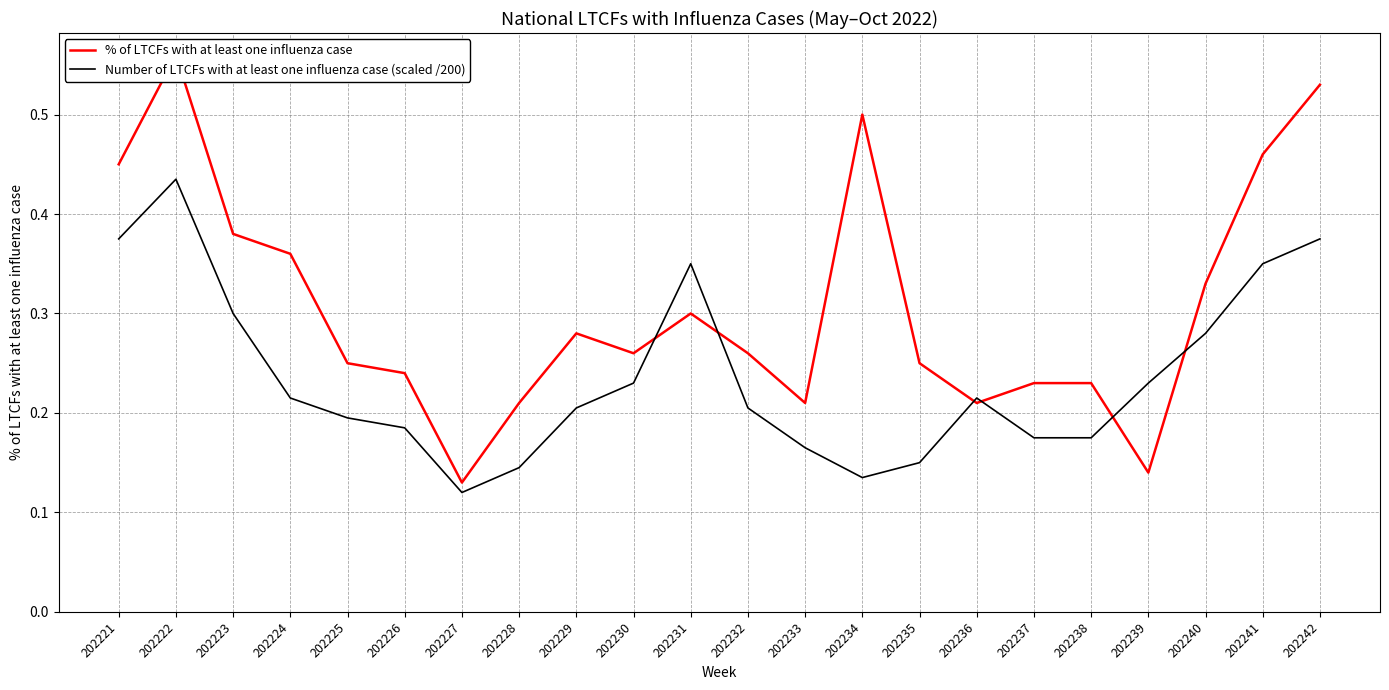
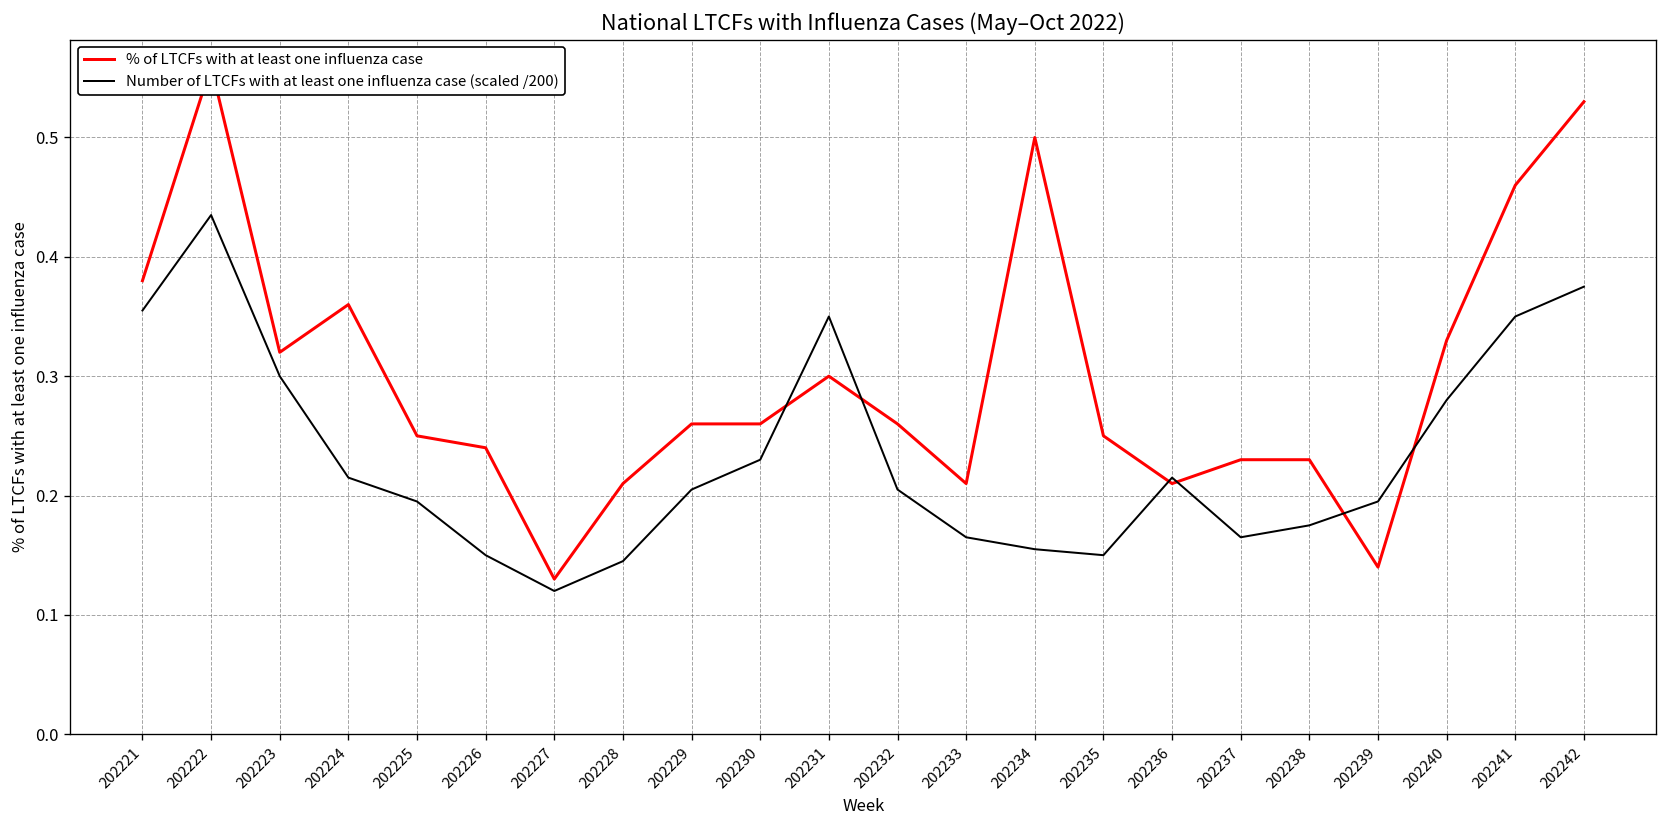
  {
    "% of LTCFs with at least one influenza case": {
-     "202221": 0.45,
-     "202223": 0.38,
+     "202221": 0.38,
+     "202223": 0.32,
      "202224": 0.36,
      "202225": 0.25,
      "202226": 0.24,
      "202227": 0.13,
      "202228": 0.21,
-     "202229": 0.28,
+     "202229": 0.26,
      "202230": 0.26,
      "202231": 0.30,
      "202232": 0.26,
      "202233": 0.21,
      "202234": 0.50,
      "202235": 0.25,
      "202236": 0.21,
      "202237": 0.23,
      "202238": 0.23,
      "202239": 0.14,
      "202240": 0.33,
      "202241": 0.46,
      "202242": 0.53
    },
    "Number of LTCFs with at least one influenza case (scaled /200)": {
-     "202221": 0.38,
+     "202221": 0.36,
      "202222": 0.44,
      "202223": 0.30,
      "202224": 0.22,
      "202225": 0.20,
-     "202226": 0.19,
+     "202226": 0.15,
      "202227": 0.12,
      "202228": 0.15,
      "202229": 0.21,
      "202230": 0.23,
      "202231": 0.35,
      "202232": 0.21,
      "202233": 0.17,
-     "202234": 0.14,
+     "202234": 0.16,
      "202235": 0.15,
      "202236": 0.22,
-     "202237": 0.18,
+     "202237": 0.17,
      "202238": 0.18,
-     "202239": 0.23,
+     "202239": 0.20,
      "202240": 0.28,
      "202241": 0.35,
      "202242": 0.38
    }
  }
